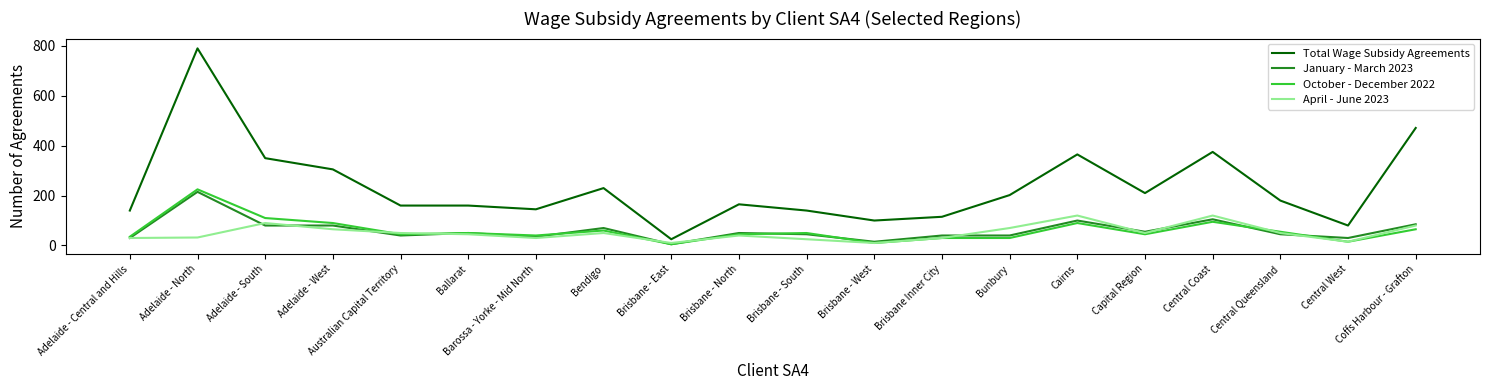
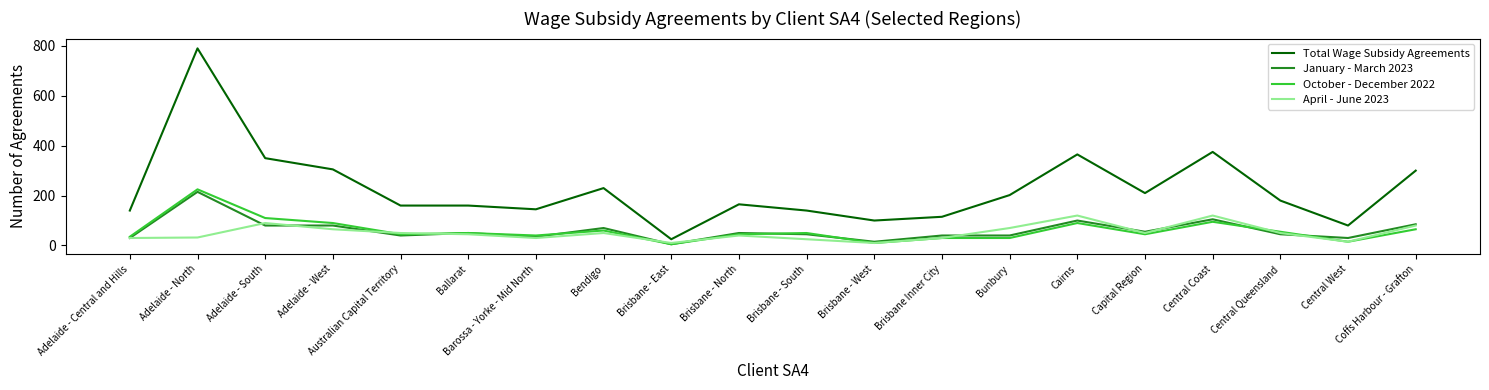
  {
    "Total Wage Subsidy Agreements": {
      "Adelaide - Central and Hills": 140,
      "Adelaide - North": 790,
      "Adelaide - South": 350,
      "Adelaide - West": 310,
      "Australian Capital Territory": 160,
      "Ballarat": 160,
      "Barossa - Yorke - Mid North": 150,
      "Bendigo": 230,
      "Brisbane - East": 30,
      "Brisbane - North": 170,
      "Brisbane - South": 140,
      "Brisbane - West": 100,
      "Brisbane Inner City": 120,
      "Bunbury": 200,
      "Cairns": 370,
      "Capital Region": 210,
      "Central Coast": 380,
      "Central Queensland": 180,
      "Central West": 80,
-     "Coffs Harbour - Grafton": 470
+     "Coffs Harbour - Grafton": 300
    },
    "January - March 2023": {
      "Central West": 30
    },
    "October - December 2022": {
      "Adelaide - South": 110,
      "Coffs Harbour - Grafton": 70
    },
    "April - June 2023": {
      "Adelaide - North": 30,
      "Adelaide - West": 70,
      "Brisbane - South": 30,
      "Bunbury": 70,
      "Cairns": 120,
      "Central Coast": 120
    }
  }
